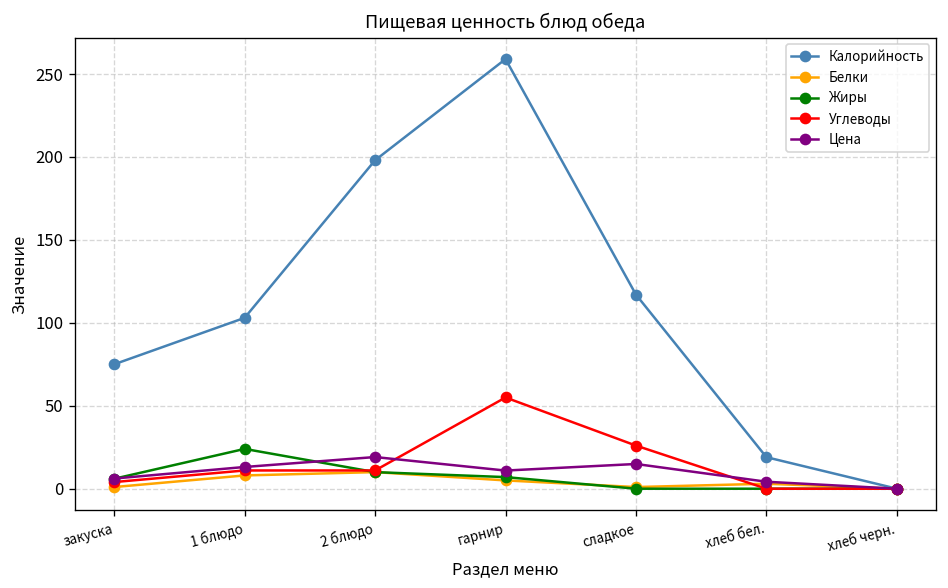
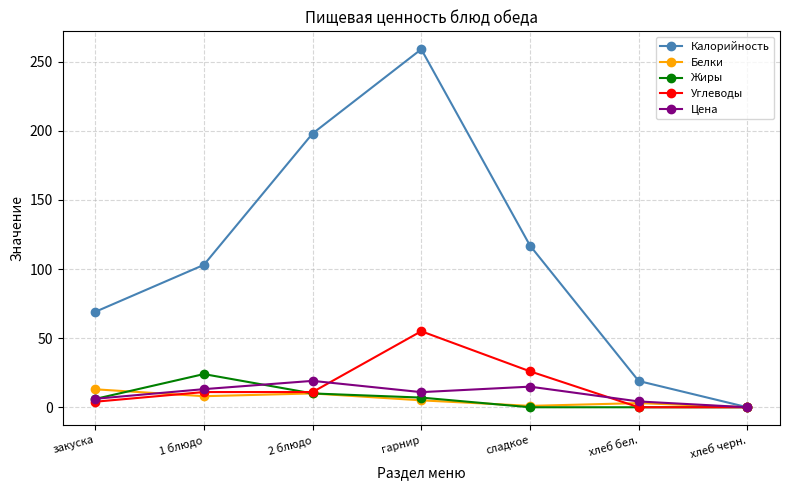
  {
    "Калорийность": {
-     "закуска": 75,
+     "закуска": 69,
      "1 блюдо": 103,
      "2 блюдо": 198,
      "гарнир": 259,
      "сладкое": 117,
      "хлеб бел.": 19
    },
    "Белки": {
-     "закуска": 1,
+     "закуска": 13,
      "1 блюдо": 8,
      "гарнир": 5
    },
    "Жиры": {
      "1 блюдо": 24,
      "гарнир": 7
    },
    "Углеводы": {
      "закуска": 4,
      "1 блюдо": 11,
      "гарнир": 55,
      "сладкое": 26
    },
    "Цена": {
      "1 блюдо": 13,
      "2 блюдо": 19,
      "гарнир": 11,
      "сладкое": 15
    }
  }
